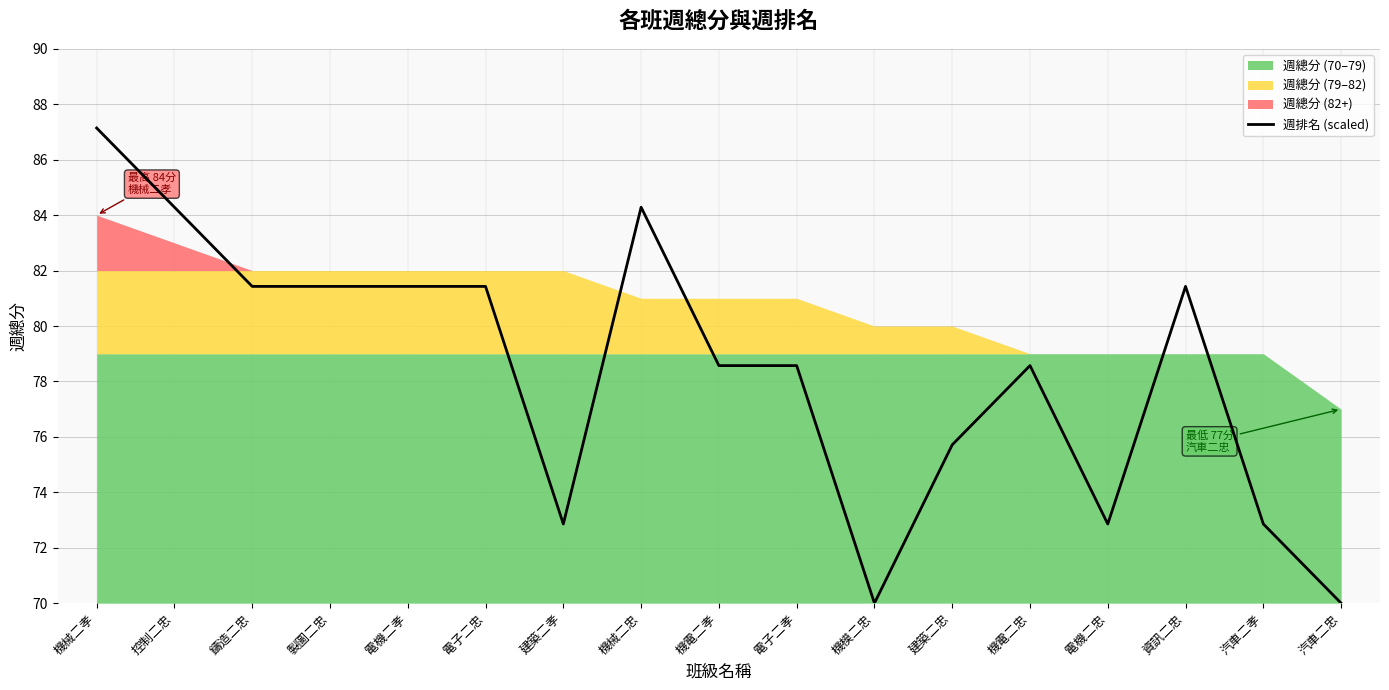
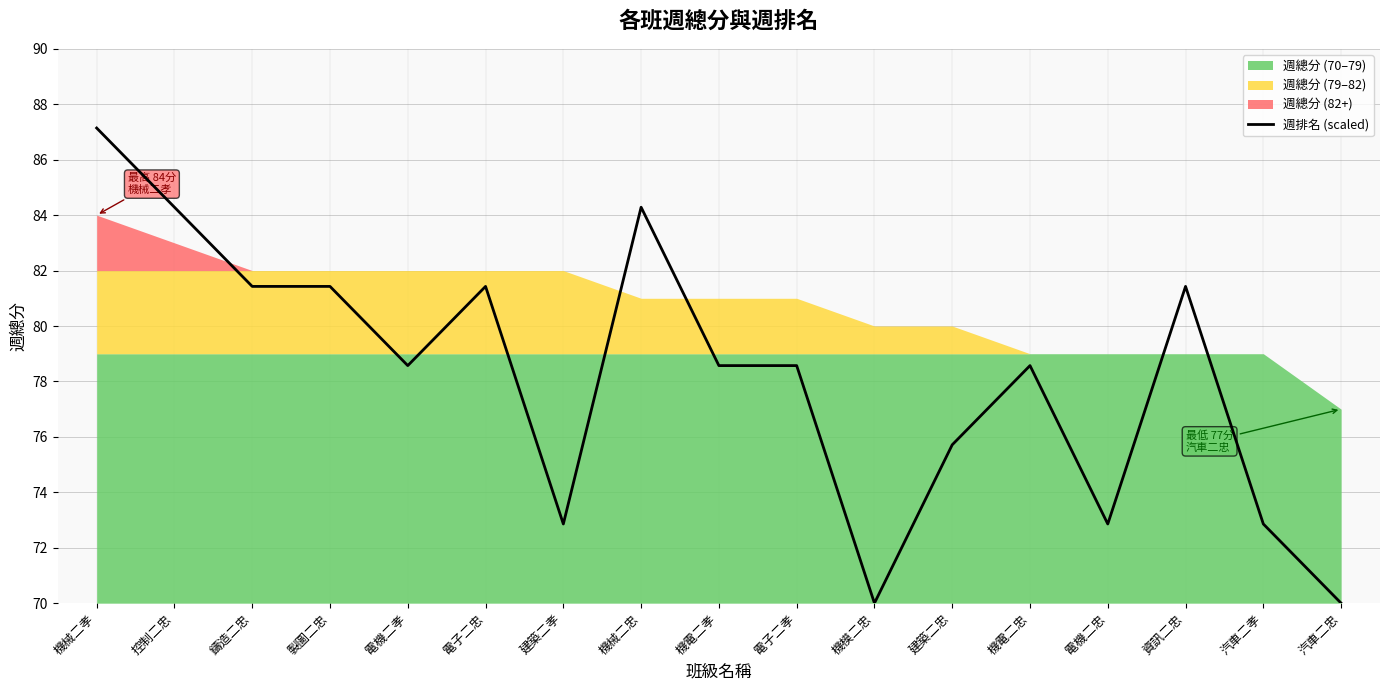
  {
    "週排名 (scaled)": {
      "機械二孝": 87.1,
      "鑄造二忠": 81.4,
      "製圖二忠": 81.4,
-     "電機二孝": 81.4,
+     "電機二孝": 78.6,
      "電子二忠": 81.4,
      "建築二孝": 72.9,
      "機械二忠": 84.3,
      "機電二孝": 78.6,
      "電子二孝": 78.6,
      "機模二忠": 70.0,
      "建築二忠": 75.7,
      "機電二忠": 78.6,
      "電機二忠": 72.9,
      "資訊二忠": 81.4,
      "汽車二孝": 72.9,
      "汽車二忠": 70.0
    },
    "週總分 (70–79)": {
      "機械二孝": 79.0,
      "控制二忠": 79.0,
      "鑄造二忠": 79.0,
      "製圖二忠": 79.0,
      "電機二孝": 79.0,
      "電子二忠": 79.0,
      "建築二孝": 79.0,
      "機械二忠": 79.0,
      "機電二孝": 79.0,
      "電子二孝": 79.0,
      "機模二忠": 79.0,
      "建築二忠": 79.0
    }
  }
